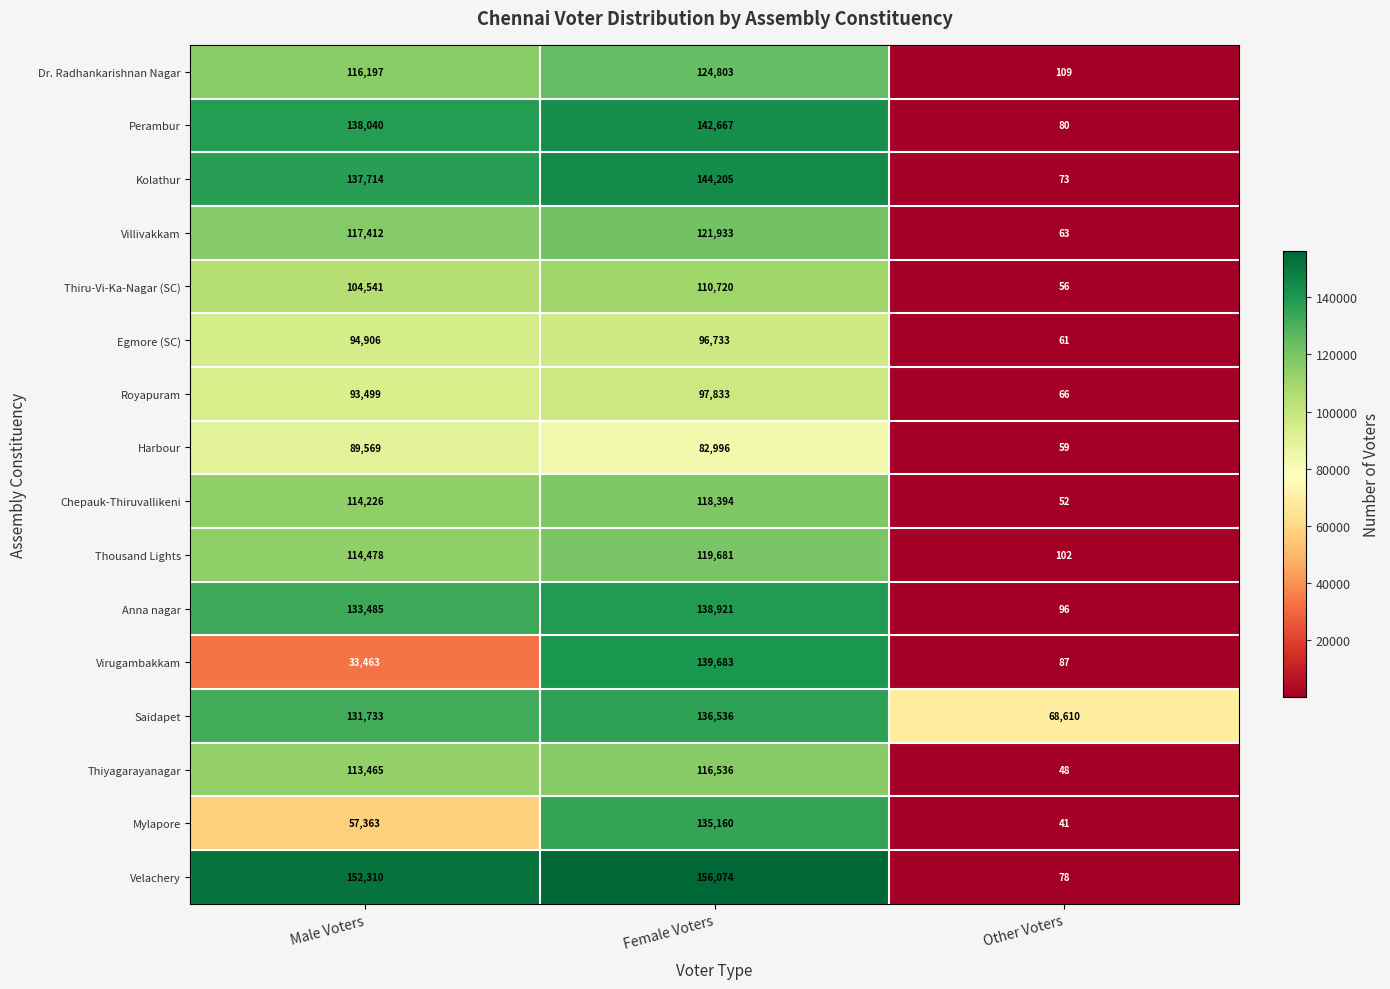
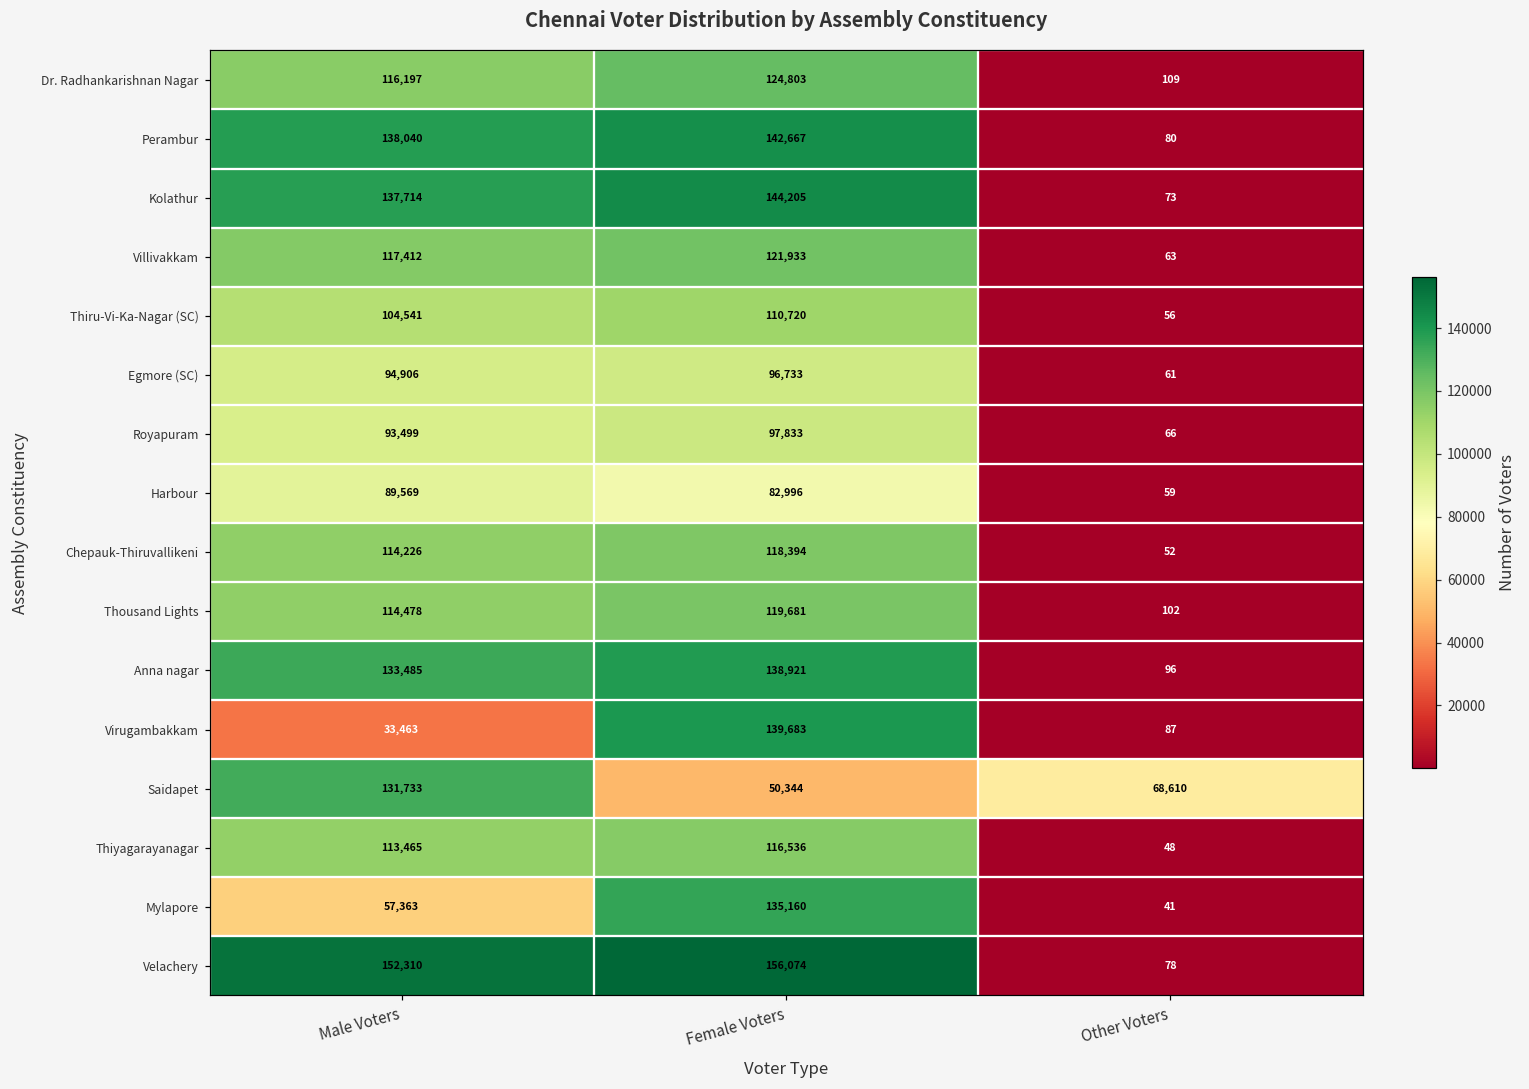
  {
    "Dr. Radhankarishnan Nagar": {
      "Male Voters": "116,197",
      "Female Voters": "124,803",
      "Other Voters": "109"
    },
    "Perambur": {
      "Male Voters": "138,040",
      "Female Voters": "142,667",
      "Other Voters": "80"
    },
    "Kolathur": {
      "Male Voters": "137,714",
      "Female Voters": "144,205",
      "Other Voters": "73"
    },
    "Villivakkam": {
      "Male Voters": "117,412",
      "Female Voters": "121,933",
      "Other Voters": "63"
    },
    "Thiru-Vi-Ka-Nagar (SC)": {
      "Male Voters": "104,541",
      "Female Voters": "110,720",
      "Other Voters": "56"
    },
    "Egmore (SC)": {
      "Male Voters": "94,906",
      "Female Voters": "96,733",
      "Other Voters": "61"
    },
    "Royapuram": {
      "Male Voters": "93,499",
      "Female Voters": "97,833",
      "Other Voters": "66"
    },
    "Harbour": {
      "Male Voters": "89,569",
      "Female Voters": "82,996",
      "Other Voters": "59"
    },
    "Chepauk-Thiruvallikeni": {
      "Male Voters": "114,226",
      "Female Voters": "118,394",
      "Other Voters": "52"
    },
    "Thousand Lights": {
      "Male Voters": "114,478",
      "Female Voters": "119,681",
      "Other Voters": "102"
    },
    "Anna nagar": {
      "Male Voters": "133,485",
      "Female Voters": "138,921",
      "Other Voters": "96"
    },
    "Virugambakkam": {
      "Male Voters": "33,463",
      "Female Voters": "139,683",
      "Other Voters": "87"
    },
    "Saidapet": {
      "Male Voters": "131,733",
-     "Female Voters": "136,536",
+     "Female Voters": "50,344",
      "Other Voters": "68,610"
    },
    "Thiyagarayanagar": {
      "Male Voters": "113,465",
      "Female Voters": "116,536",
      "Other Voters": "48"
    },
    "Mylapore": {
      "Male Voters": "57,363",
      "Female Voters": "135,160",
      "Other Voters": "41"
    },
    "Velachery": {
      "Male Voters": "152,310",
      "Female Voters": "156,074",
      "Other Voters": "78"
    }
  }
